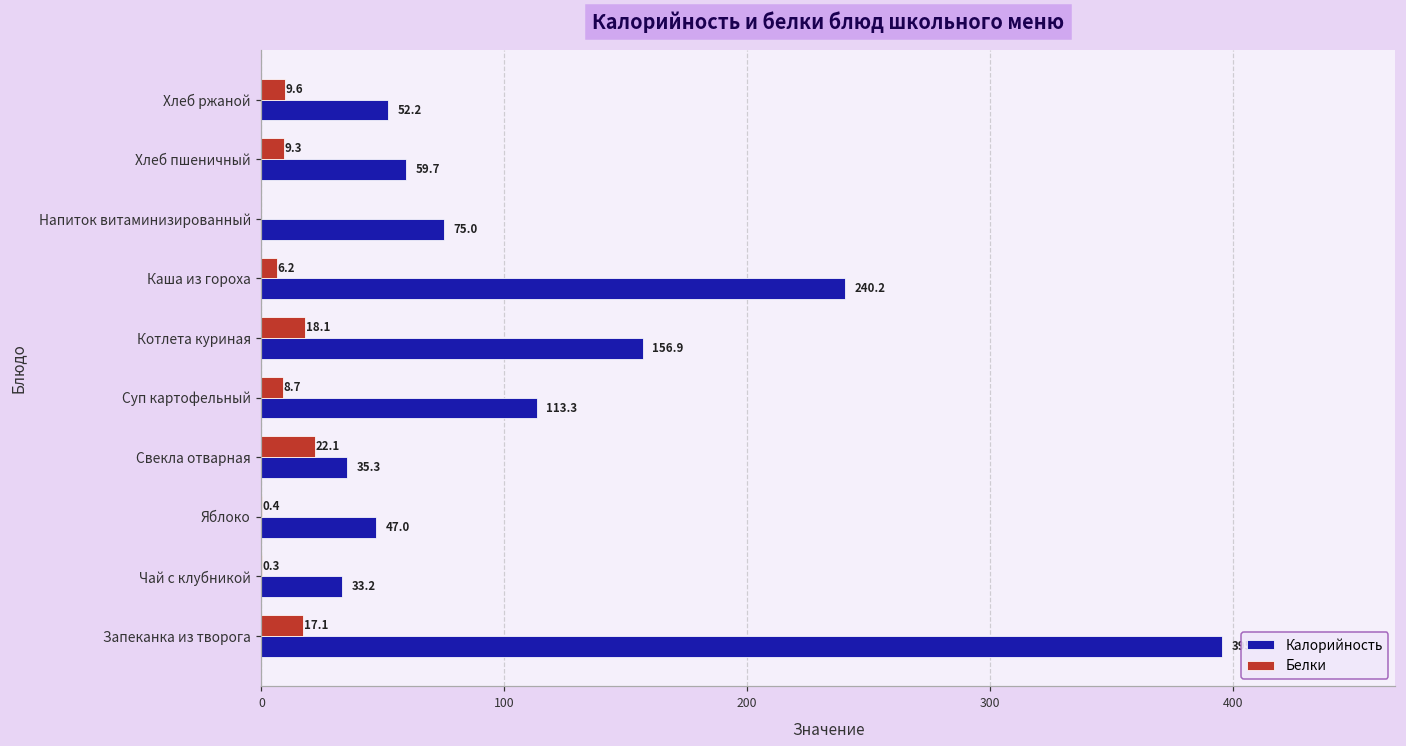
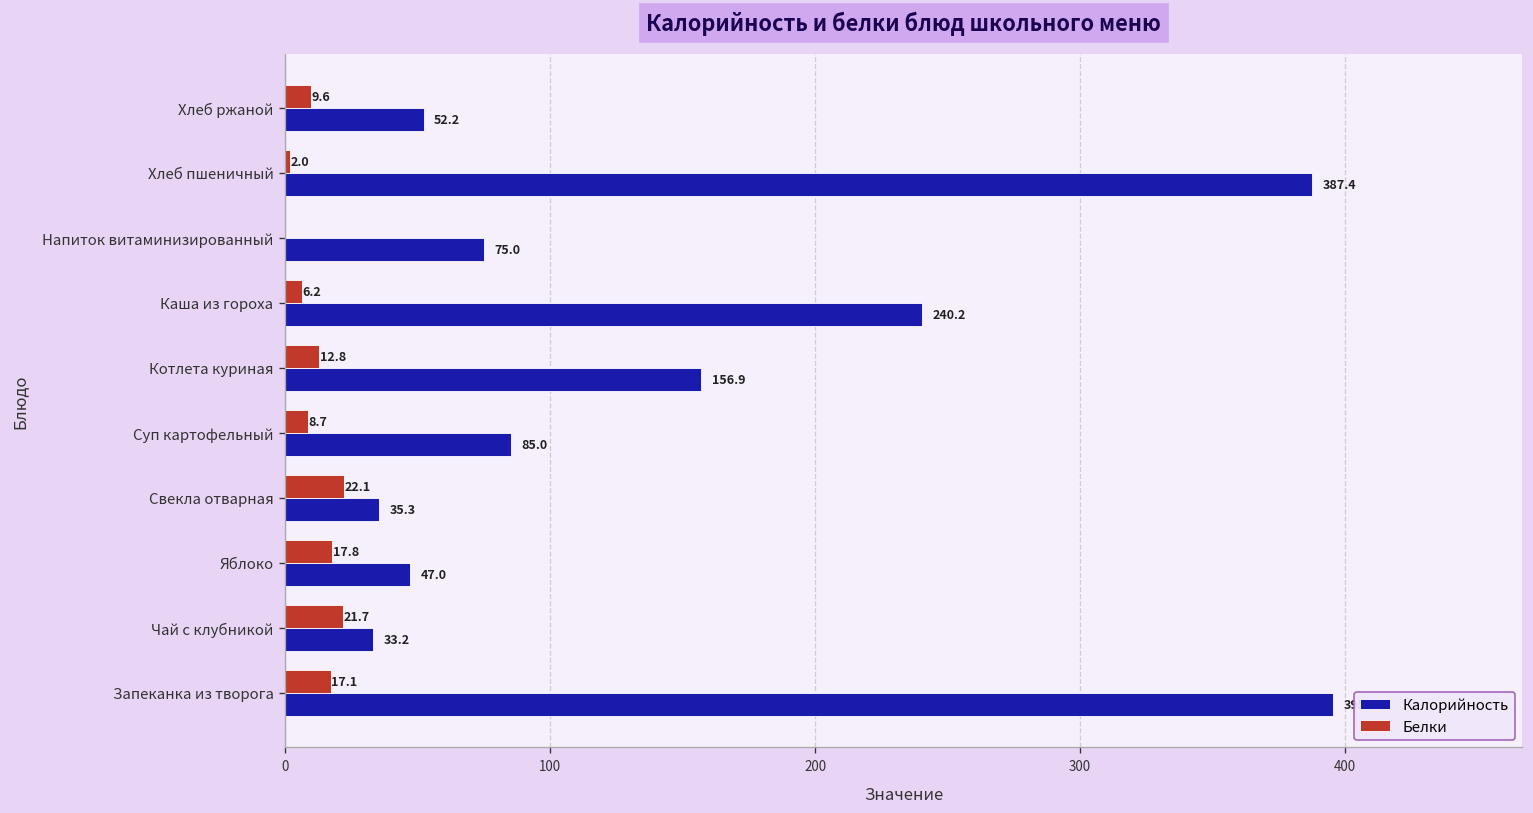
  {
    "Калорийность": {
      "Хлеб ржаной": 52.2,
-     "Хлеб пшеничный": 59.7,
+     "Хлеб пшеничный": 387.4,
      "Напиток витаминизированный": 75.0,
      "Каша из гороха": 240.2,
      "Котлета куриная": 156.9,
-     "Суп картофельный": 113.3,
+     "Суп картофельный": 85.0,
      "Свекла отварная": 35.3,
      "Яблоко": 47.0,
      "Чай с клубникой": 33.2
    },
    "Белки": {
      "Хлеб ржаной": 9.6,
-     "Хлеб пшеничный": 9.3,
+     "Хлеб пшеничный": 2.0,
      "Каша из гороха": 6.2,
-     "Котлета куриная": 18.1,
+     "Котлета куриная": 12.8,
      "Суп картофельный": 8.7,
      "Свекла отварная": 22.1,
-     "Яблоко": 0.4,
-     "Чай с клубникой": 0.3,
+     "Яблоко": 17.8,
+     "Чай с клубникой": 21.7,
      "Запеканка из творога": 17.1
    }
  }
